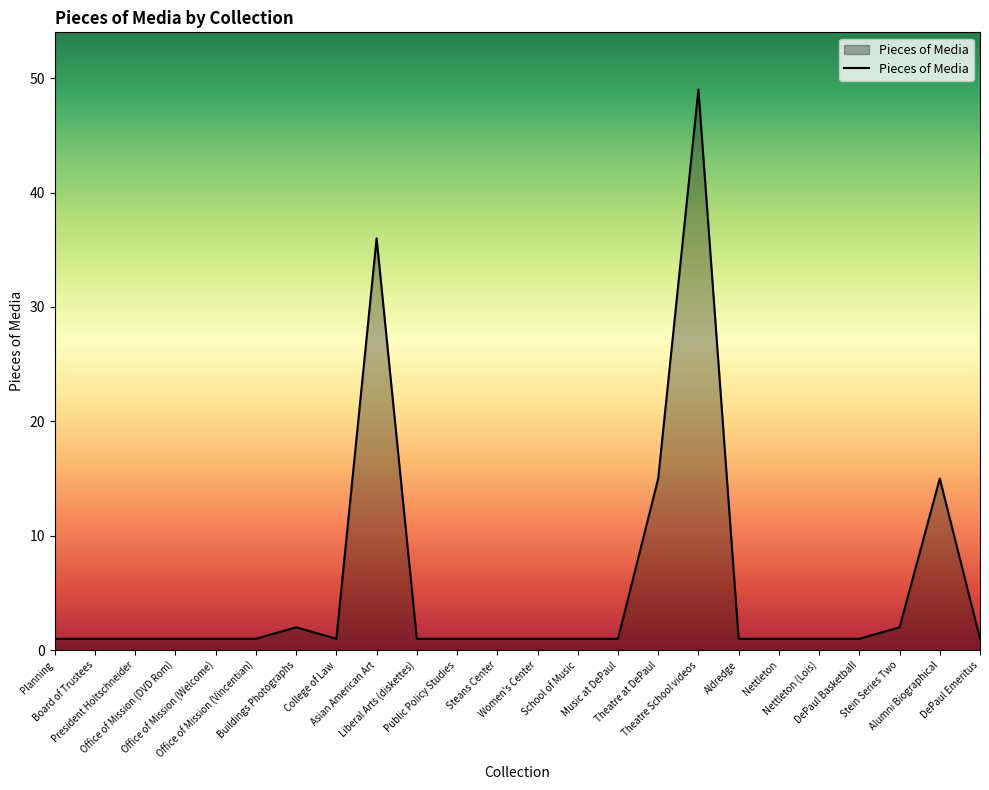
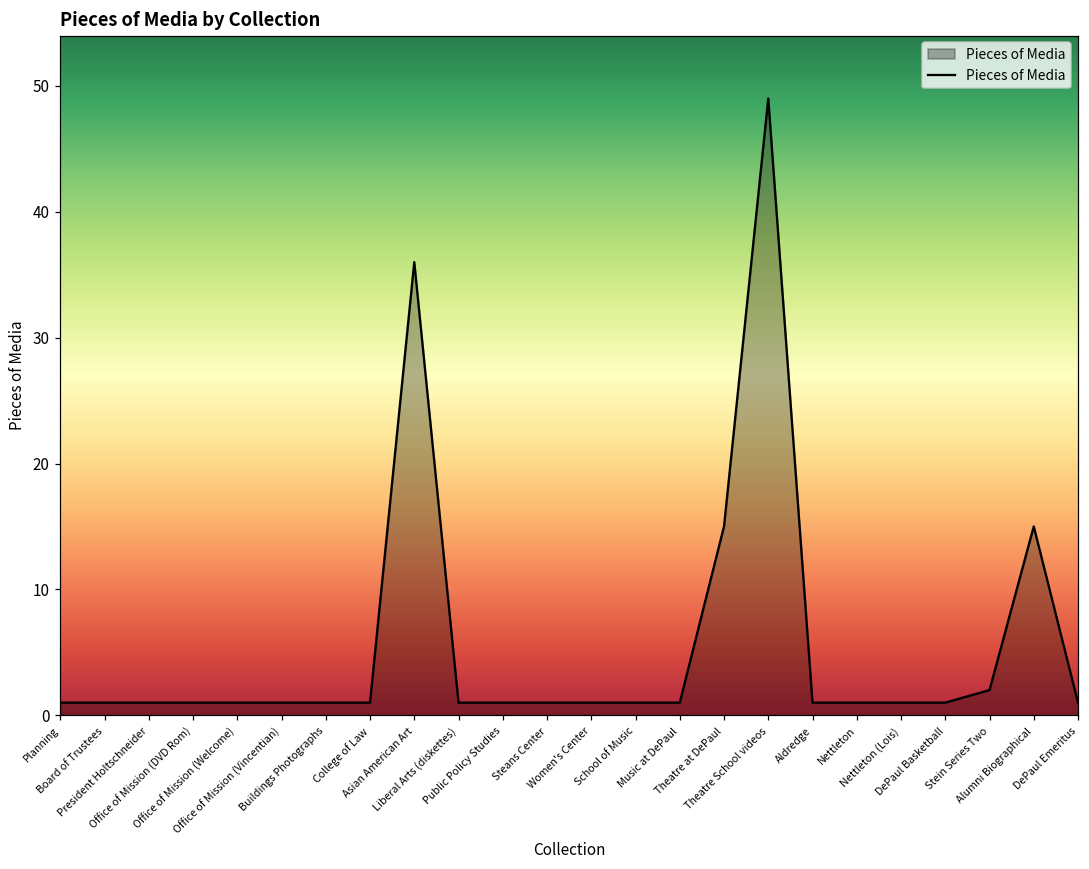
  {
    "Planning": 1,
    "Board of Trustees": 1,
    "President Holtschneider": 1,
    "Office of Mission (DVD Rom)": 1,
    "Office of Mission (Welcome)": 1,
    "Office of Mission (Vincentian)": 1,
-   "Buildings Photographs": 2,
+   "Buildings Photographs": 1,
    "College of Law": 1,
    "Asian American Art": 36,
    "Liberal Arts (diskettes)": 1,
    "Public Policy Studies": 1,
    "Steans Center": 1,
    "Women's Center": 1,
    "School of Music": 1,
    "Music at DePaul": 1,
    "Theatre at DePaul": 15,
    "Theatre School videos": 49,
    "Aldredge": 1,
    "Nettleton": 1,
    "Nettleton (Lois)": 1,
    "DePaul Basketball": 1,
    "Stein Series Two": 2,
    "Alumni Biographical": 15,
    "DePaul Emeritus": 1
  }
